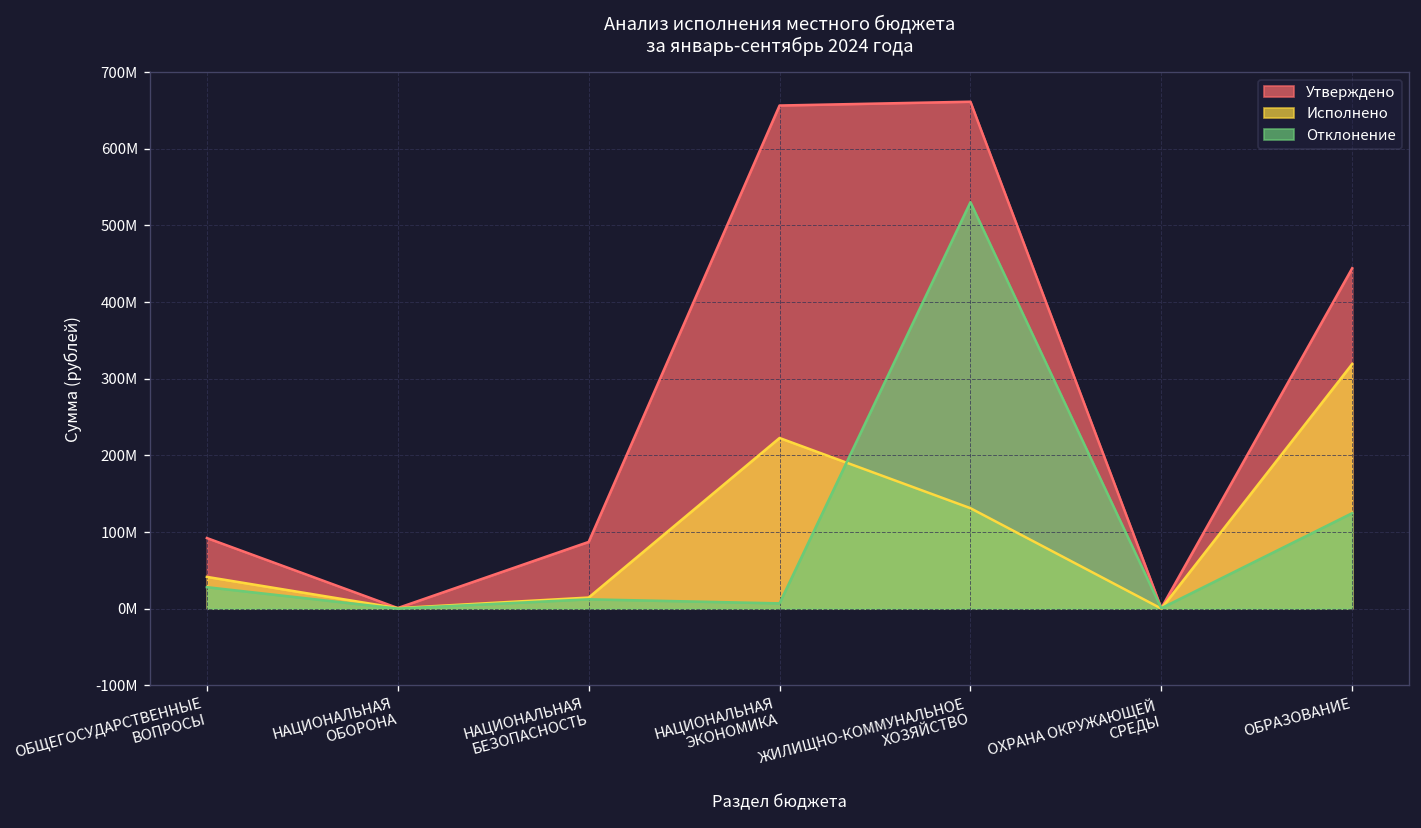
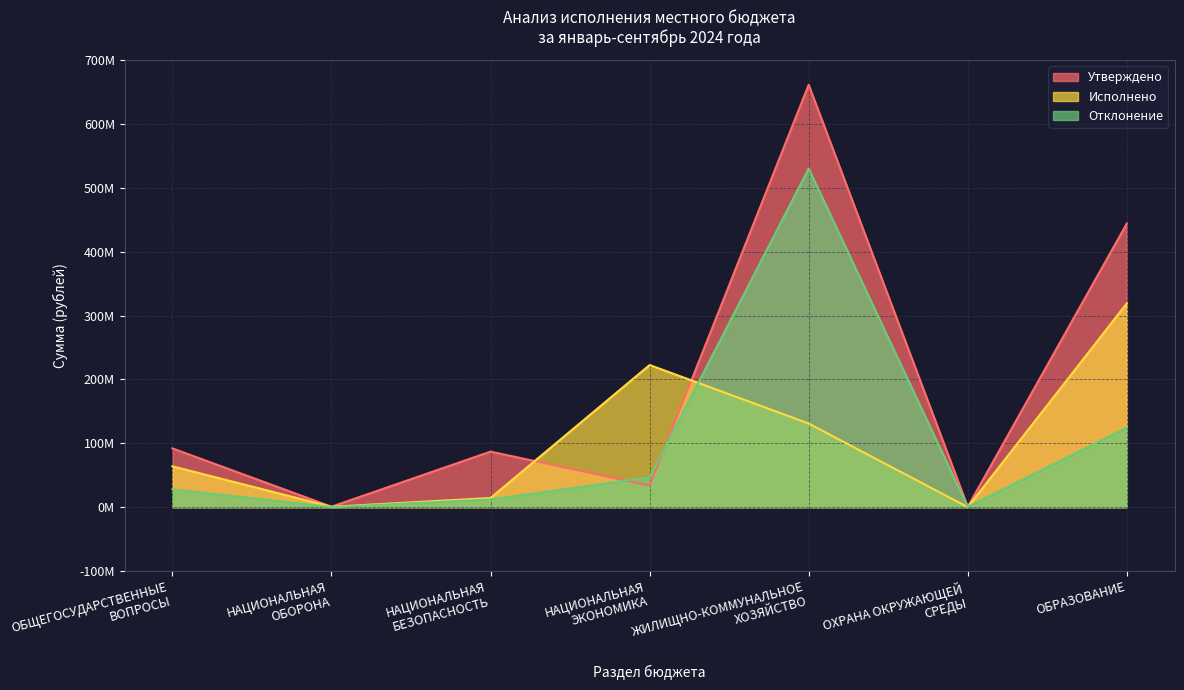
  {
    "Утверждено": {
      "ОБЩЕГОСУДАРСТВЕННЫЕ ВОПРОСЫ": "90М",
      "НАЦИОНАЛЬНАЯ БЕЗОПАСНОСТЬ": "90М",
-     "НАЦИОНАЛЬНАЯ ЭКОНОМИКА": "660М",
+     "НАЦИОНАЛЬНАЯ ЭКОНОМИКА": "30М",
      "ЖИЛИЩНО-КОММУНАЛЬНОЕ ХОЗЯЙСТВО": "660М",
      "ОБРАЗОВАНИЕ": "440М"
    },
    "Исполнено": {
-     "ОБЩЕГОСУДАРСТВЕННЫЕ ВОПРОСЫ": "40М",
+     "ОБЩЕГОСУДАРСТВЕННЫЕ ВОПРОСЫ": "60М",
      "НАЦИОНАЛЬНАЯ ЭКОНОМИКА": "220М",
      "ЖИЛИЩНО-КОММУНАЛЬНОЕ ХОЗЯЙСТВО": "130М",
      "ОБРАЗОВАНИЕ": "320М"
    },
    "Отклонение": {
      "ОБЩЕГОСУДАРСТВЕННЫЕ ВОПРОСЫ": "30М",
-     "НАЦИОНАЛЬНАЯ ЭКОНОМИКА": "10М",
+     "НАЦИОНАЛЬНАЯ ЭКОНОМИКА": "50М",
      "ЖИЛИЩНО-КОММУНАЛЬНОЕ ХОЗЯЙСТВО": "530М",
      "ОБРАЗОВАНИЕ": "120М"
    }
  }
